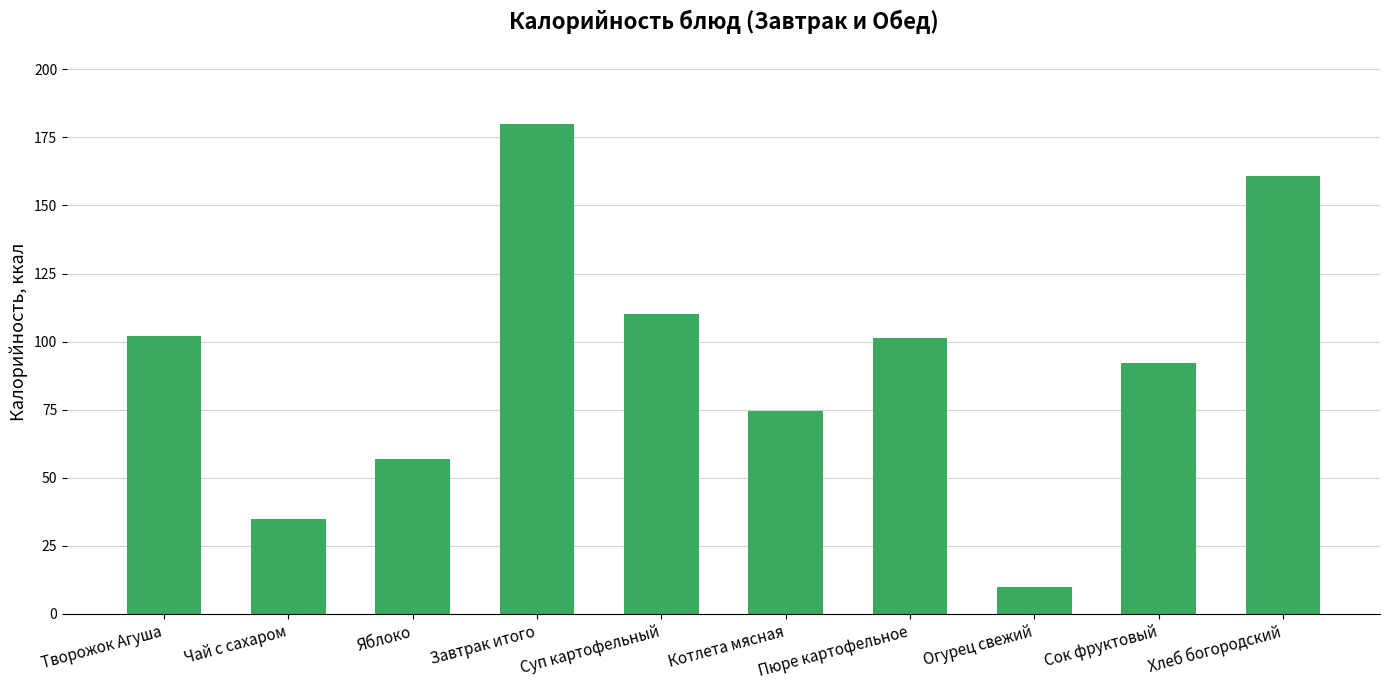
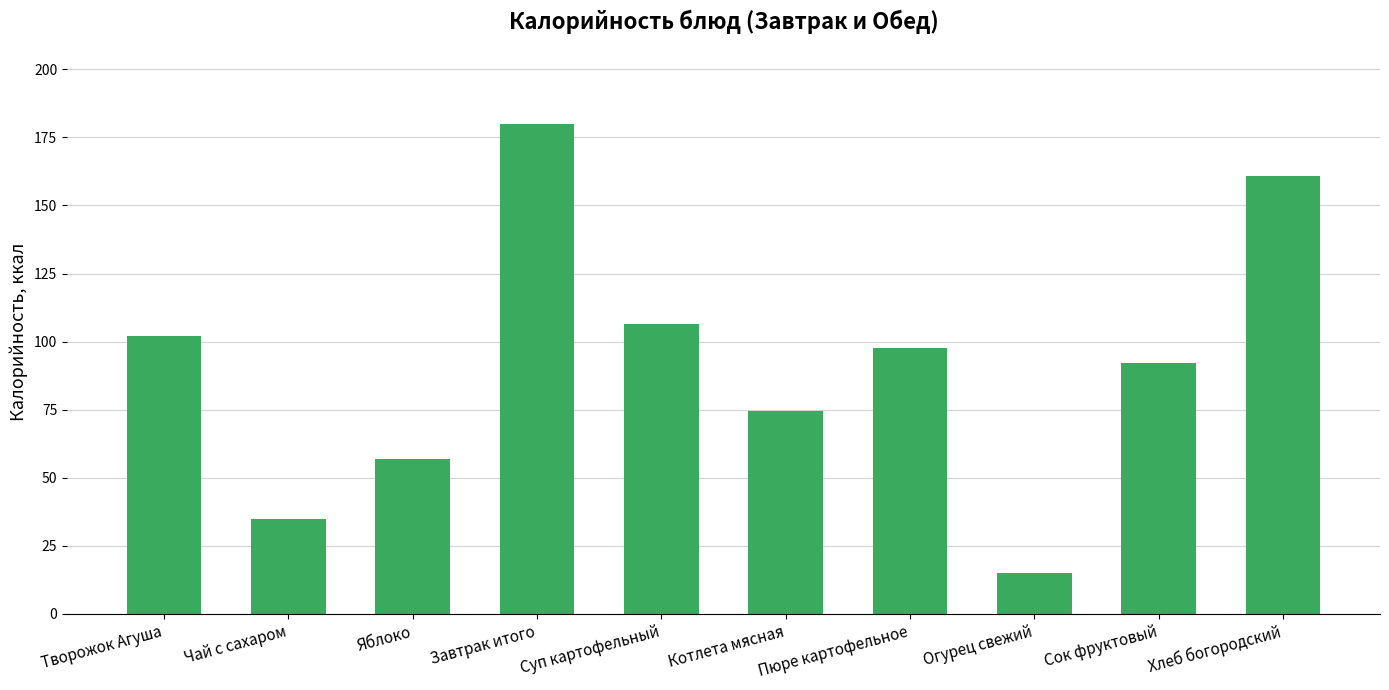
  {
    "Творожок Агуша": 102,
    "Чай с сахаром": 35,
    "Яблоко": 57,
    "Завтрак итого": 180,
-   "Суп картофельный": 110,
+   "Суп картофельный": 106,
    "Котлета мясная": 75,
-   "Пюре картофельное": 101,
-   "Огурец свежий": 10,
+   "Пюре картофельное": 98,
+   "Огурец свежий": 15,
    "Сок фруктовый": 92,
    "Хлеб богородский": 161
  }
